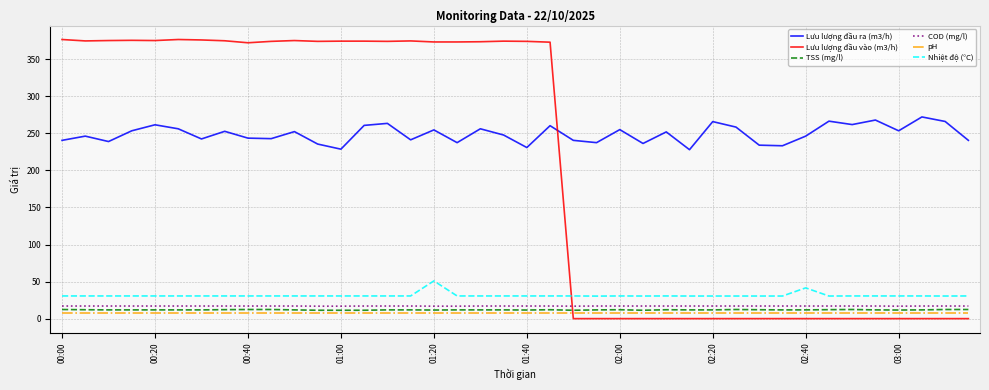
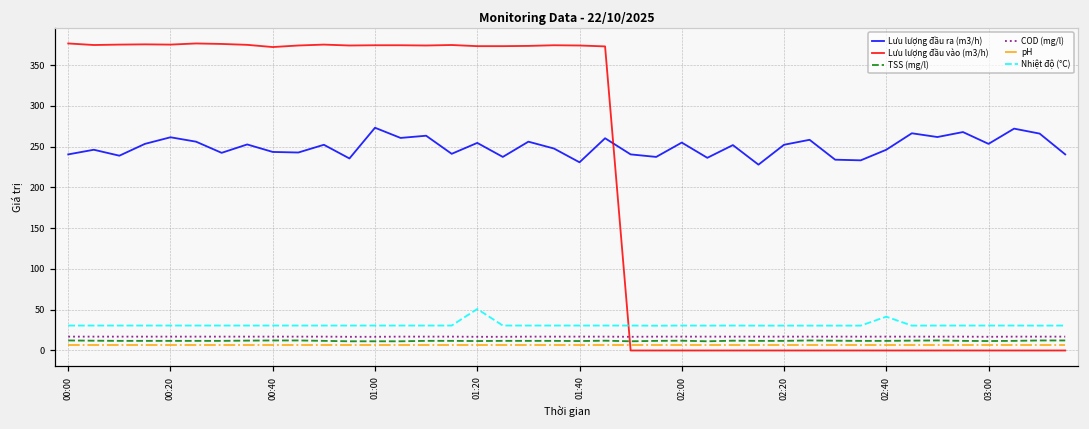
  {
    "Lưu lượng đầu ra (m3/h)": {
      "00:00": 240,
      "00:20": 260,
      "00:40": 240,
-     "01:00": 230,
+     "01:00": 270,
      "01:20": 250,
      "01:40": 230,
      "02:00": 260,
-     "02:20": 270,
+     "02:20": 250,
      "02:40": 250,
      "03:00": 250
    },
    "Lưu lượng đầu vào (m3/h)": {
      "00:00": 380,
      "00:20": 380,
      "00:40": 370,
      "01:00": 370,
      "01:20": 370,
      "01:40": 370,
      "02:00": 0,
      "02:20": 0,
      "02:40": 0,
      "03:00": 0
    },
    "TSS (mg/l)": {
      "00:00": 10,
      "00:20": 10,
      "00:40": 10,
      "01:00": 10,
      "01:20": 10,
      "01:40": 10,
      "02:00": 10,
      "02:20": 10,
      "02:40": 10,
      "03:00": 10
    },
    "COD (mg/l)": {
      "00:00": 20,
      "00:20": 20,
      "00:40": 20,
      "01:00": 20,
      "01:20": 20,
      "01:40": 20,
      "02:00": 20,
      "02:20": 20,
      "02:40": 20,
      "03:00": 20
    },
    "pH": {
      "00:00": 10,
      "00:20": 10,
      "00:40": 10,
      "01:00": 10,
      "01:20": 10,
      "01:40": 10,
      "02:00": 10,
      "02:20": 10,
      "02:40": 10,
      "03:00": 10
    },
    "Nhiệt độ (°C)": {
      "00:00": 30,
      "00:20": 30,
      "00:40": 30,
      "01:00": 30,
      "01:20": 50,
      "01:40": 30,
      "02:00": 30,
      "02:20": 30,
      "02:40": 40,
      "03:00": 30
    }
  }
